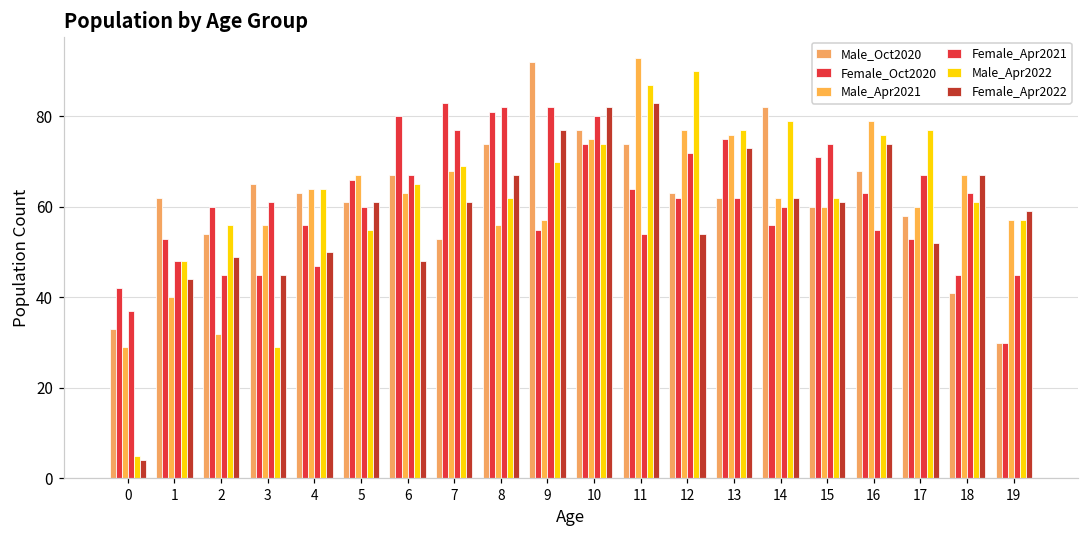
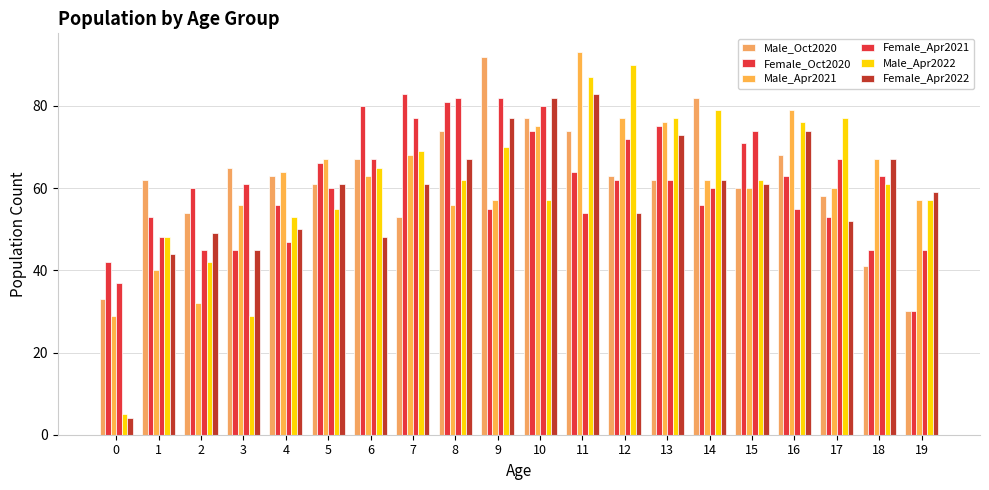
  {
    "Male_Apr2022": {
      "0": 5,
      "1": 48,
-     "2": 56,
+     "2": 42,
      "3": 29,
-     "4": 64,
+     "4": 53,
      "5": 55,
      "6": 65,
      "7": 69,
      "8": 62,
      "9": 70,
-     "10": 74,
+     "10": 57,
      "11": 87,
      "12": 90,
      "13": 77,
      "14": 79,
      "15": 62,
      "16": 76,
      "17": 77,
      "18": 61,
      "19": 57
    }
  }
